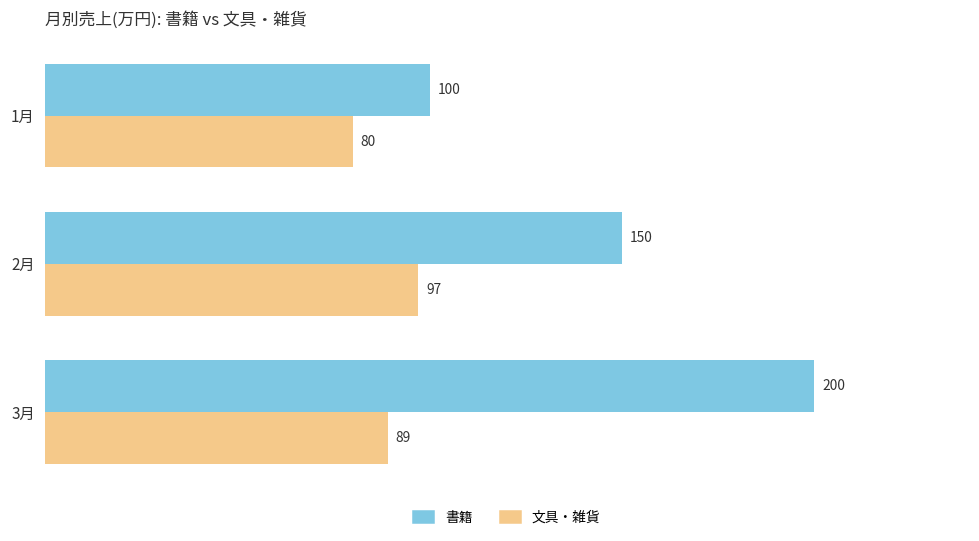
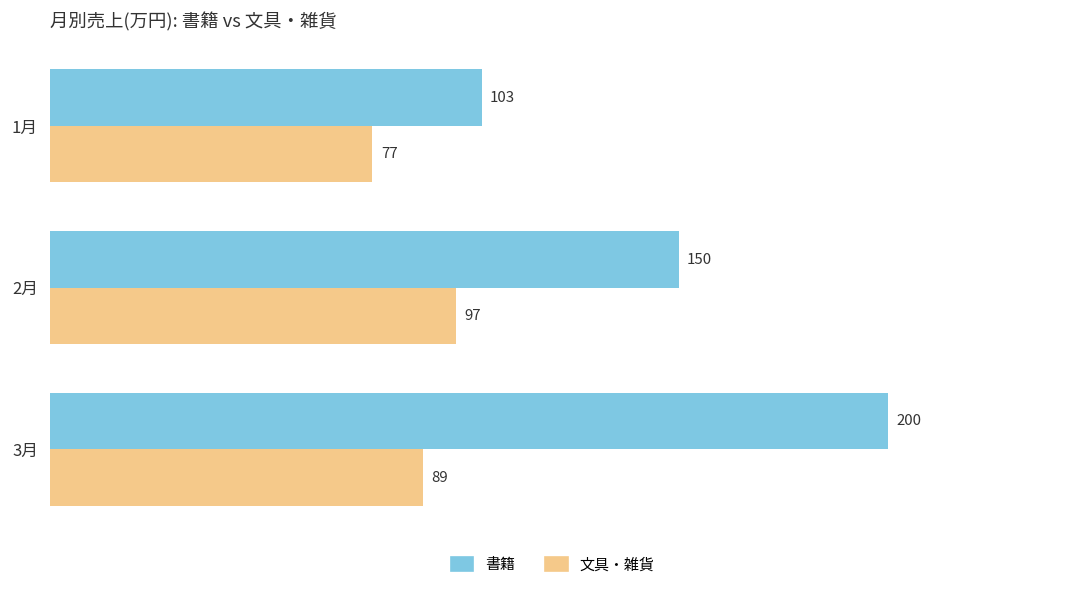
  {
    "書籍": {
-     "1月": 100,
+     "1月": 103,
      "2月": 150,
      "3月": 200
    },
    "文具・雑貨": {
-     "1月": 80,
+     "1月": 77,
      "2月": 97,
      "3月": 89
    }
  }
